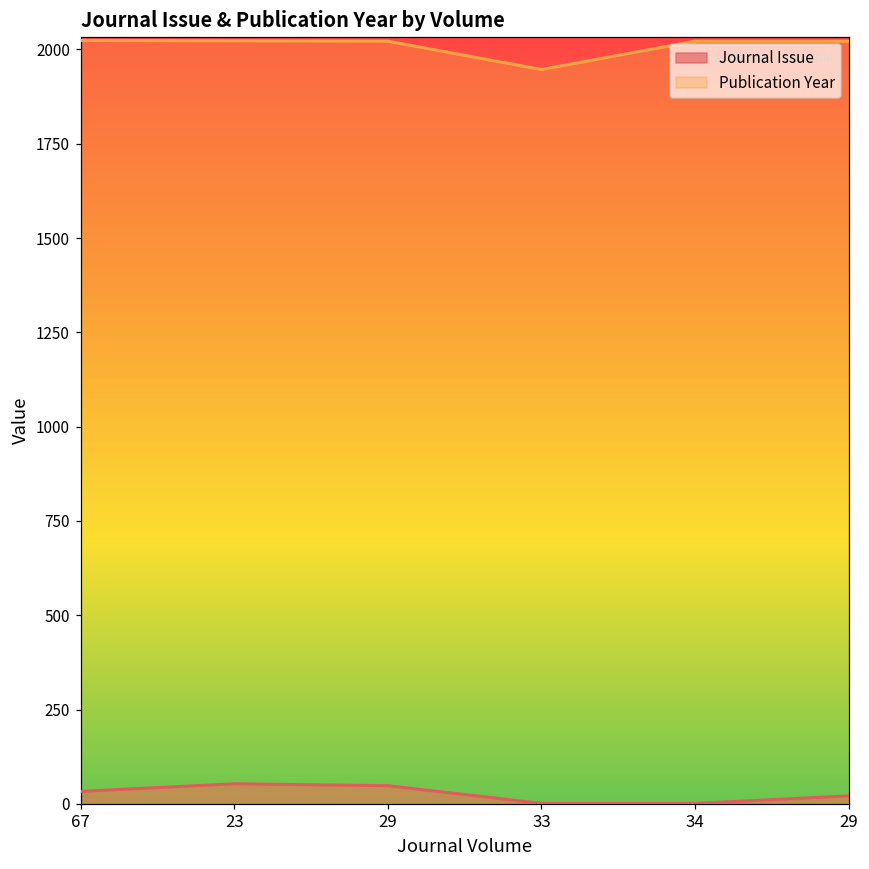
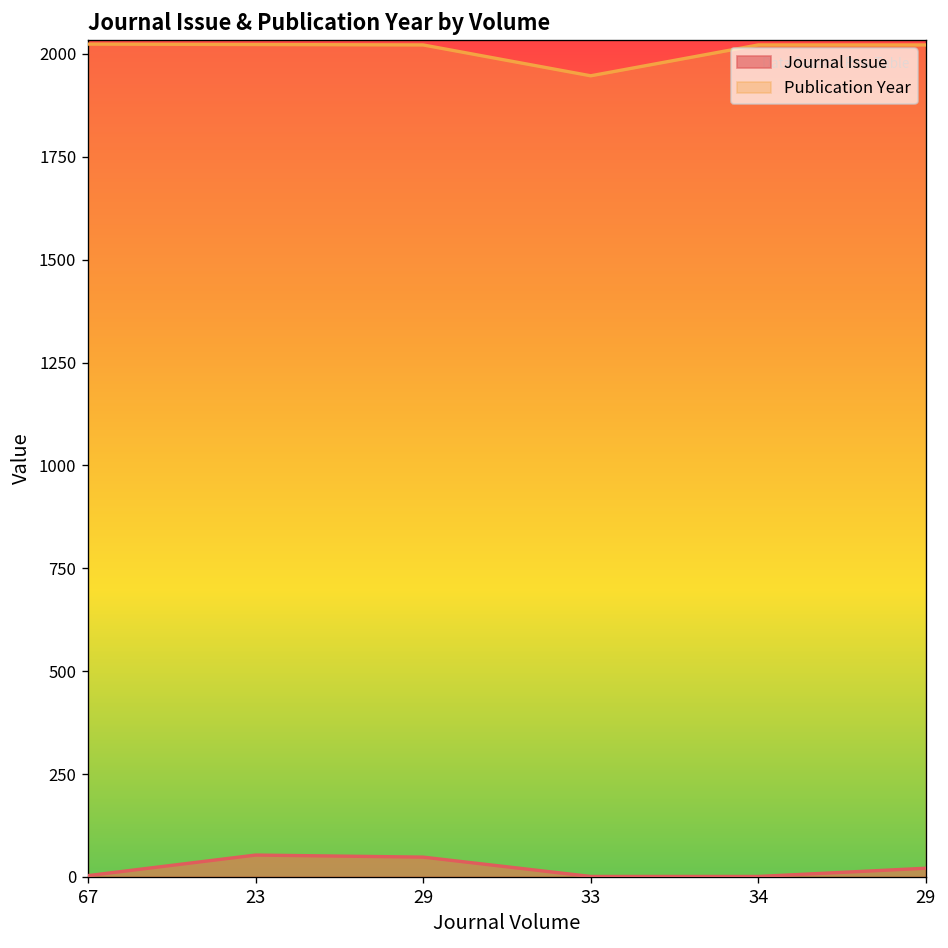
  {
    "Journal Issue": {
-     "67": 30,
+     "67": 0,
      "23": 50,
      "33": 0,
      "34": 0
    },
    "Publication Year": {
      "67": 2020,
      "23": 2020,
      "33": 1950,
      "34": 2020
    }
  }
